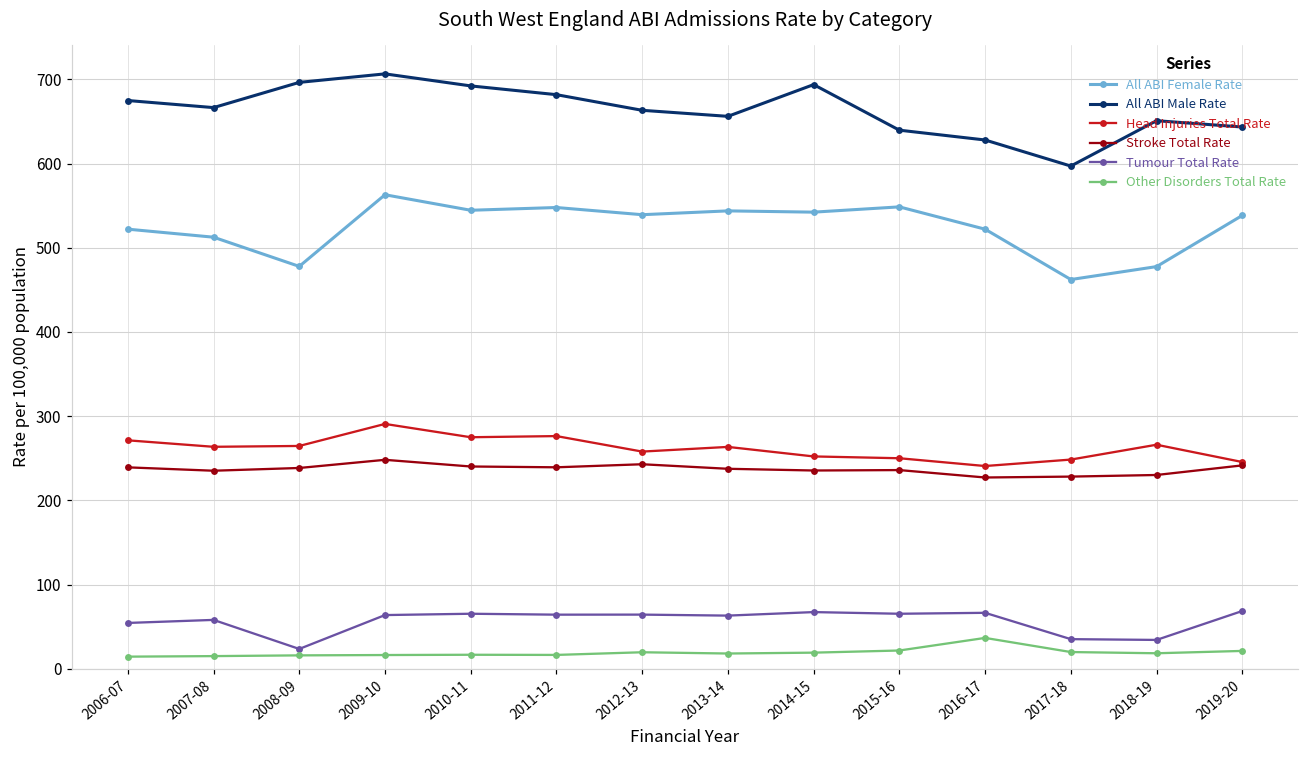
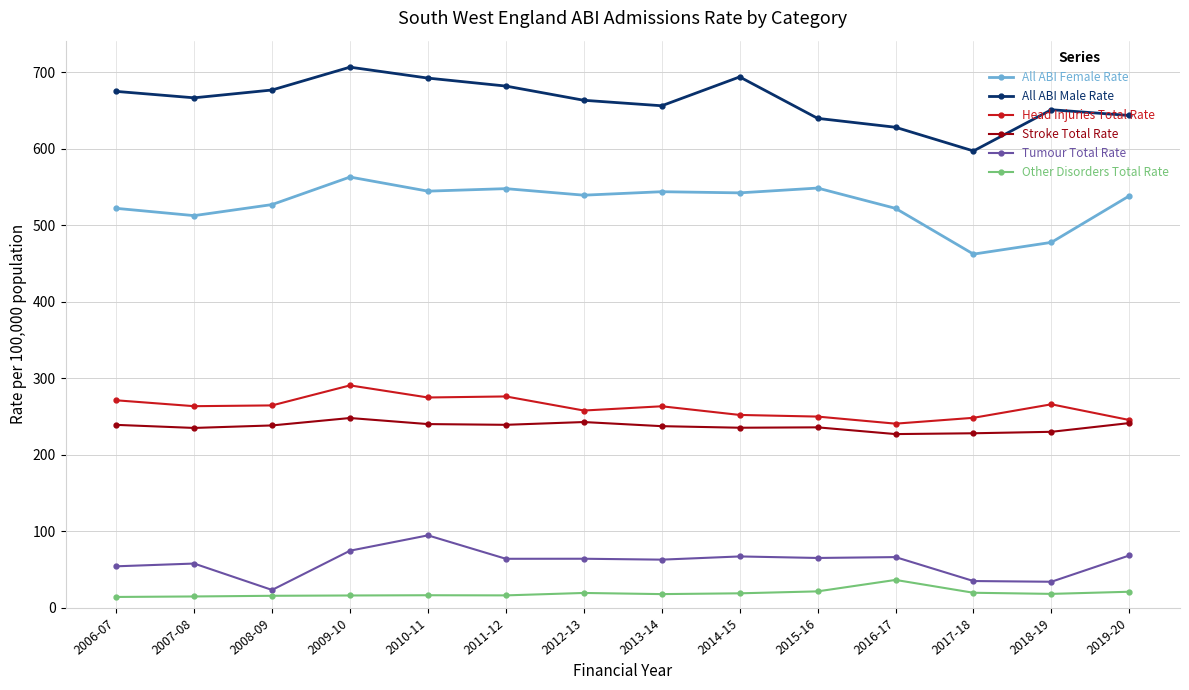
  {
    "All ABI Female Rate": {
      "2006-07": 520,
      "2007-08": 510,
-     "2008-09": 480,
+     "2008-09": 530,
      "2009-10": 560,
      "2010-11": 540,
      "2011-12": 550,
      "2012-13": 540,
      "2013-14": 540,
      "2014-15": 540,
      "2015-16": 550,
      "2016-17": 520,
      "2017-18": 460,
      "2018-19": 480,
      "2019-20": 540
    },
    "All ABI Male Rate": {
      "2006-07": 670,
      "2007-08": 670,
-     "2008-09": 700,
+     "2008-09": 680,
      "2009-10": 710,
      "2010-11": 690,
      "2011-12": 680,
      "2012-13": 660,
      "2013-14": 660,
      "2014-15": 690,
      "2015-16": 640,
      "2016-17": 630,
      "2017-18": 600,
      "2018-19": 650,
      "2019-20": 640
    },
    "Tumour Total Rate": {
      "2006-07": 50,
      "2007-08": 60,
      "2008-09": 20,
-     "2009-10": 60,
-     "2010-11": 70,
+     "2009-10": 70,
+     "2010-11": 90,
      "2011-12": 60,
      "2012-13": 60,
      "2013-14": 60,
      "2014-15": 70,
      "2015-16": 70,
      "2016-17": 70,
      "2017-18": 40,
      "2018-19": 30,
      "2019-20": 70
    },
    "Other Disorders Total Rate": {
      "2006-07": 10,
      "2007-08": 20,
      "2008-09": 20,
      "2009-10": 20,
      "2010-11": 20,
      "2011-12": 20,
      "2012-13": 20,
      "2013-14": 20,
      "2014-15": 20,
      "2015-16": 20,
      "2016-17": 40,
      "2017-18": 20,
      "2018-19": 20,
      "2019-20": 20
    }
  }
